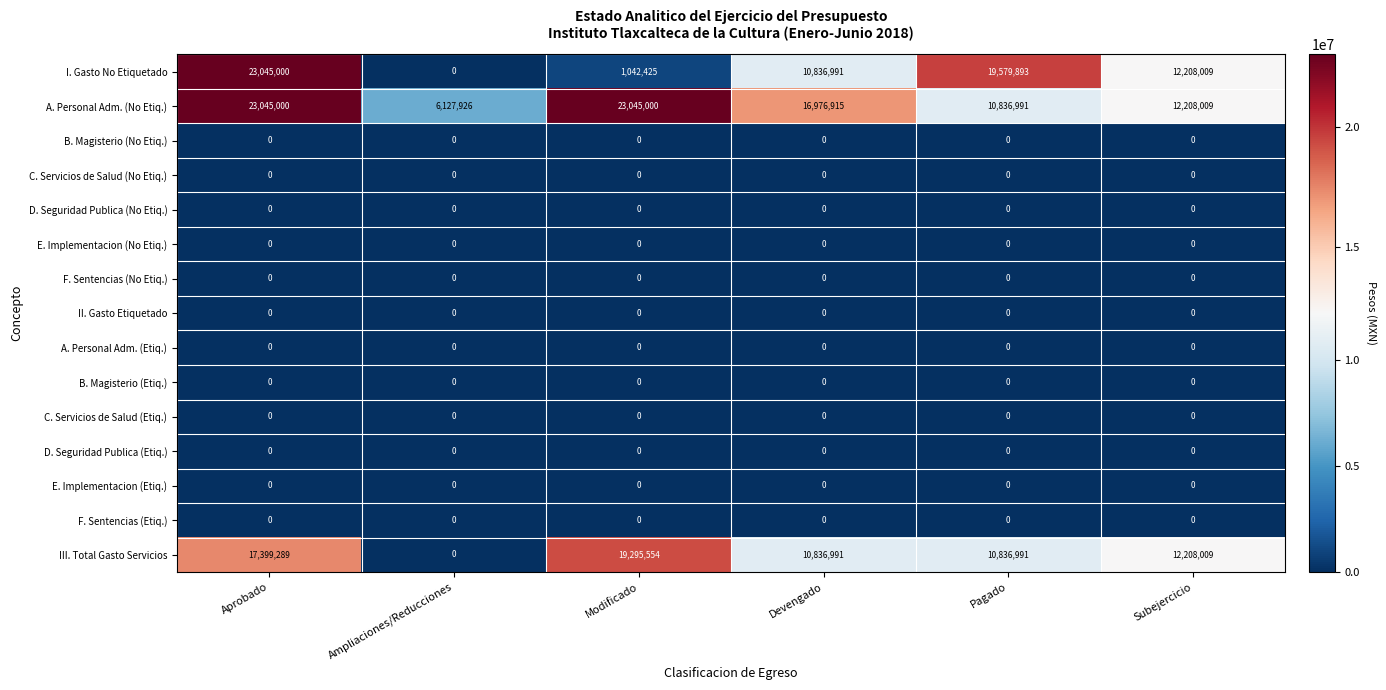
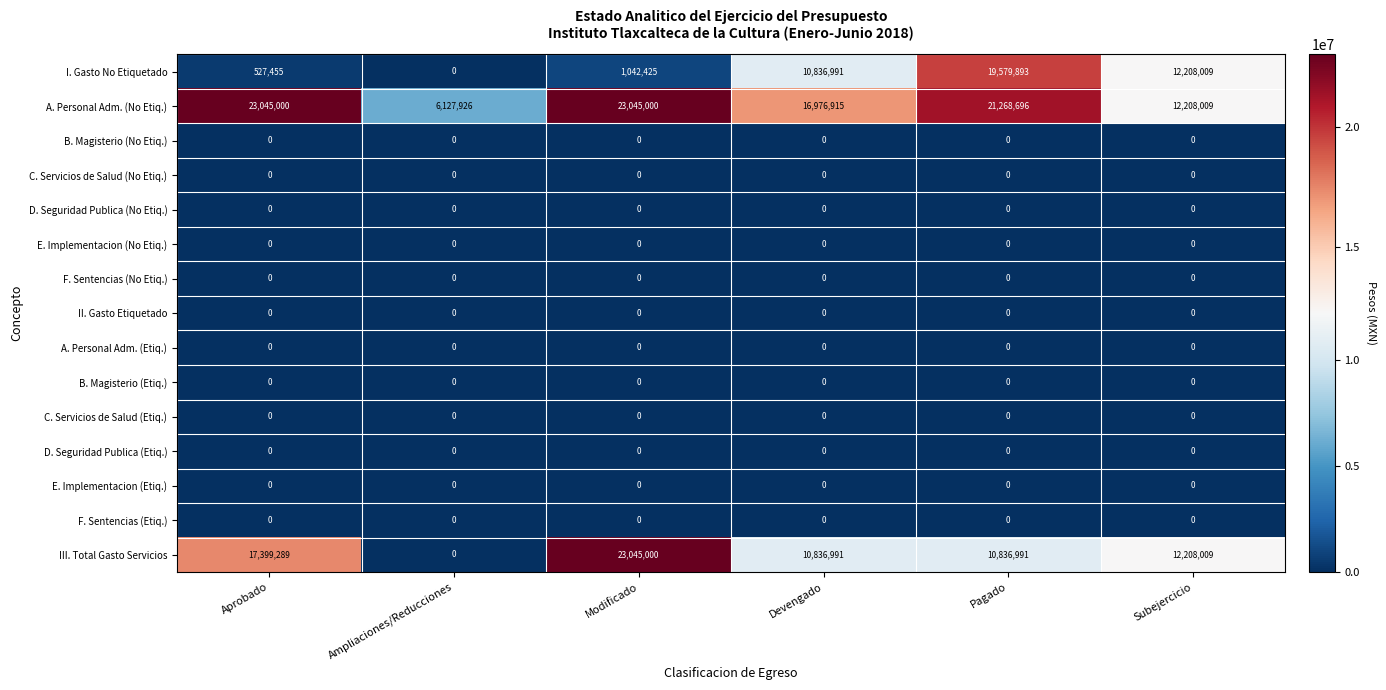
  {
    "I. Gasto No Etiquetado": {
-     "Aprobado": "23,045,000",
+     "Aprobado": "527,455",
      "Ampliaciones/Reducciones": "0",
      "Modificado": "1,042,425",
      "Devengado": "10,836,991",
      "Pagado": "19,579,893",
      "Subejercicio": "12,208,009"
    },
    "A. Personal Adm. (No Etiq.)": {
      "Aprobado": "23,045,000",
      "Ampliaciones/Reducciones": "6,127,926",
      "Modificado": "23,045,000",
      "Devengado": "16,976,915",
-     "Pagado": "10,836,991",
+     "Pagado": "21,268,696",
      "Subejercicio": "12,208,009"
    },
    "B. Magisterio (No Etiq.)": {
      "Aprobado": "0",
      "Ampliaciones/Reducciones": "0",
      "Modificado": "0",
      "Devengado": "0",
      "Pagado": "0",
      "Subejercicio": "0"
    },
    "C. Servicios de Salud (No Etiq.)": {
      "Aprobado": "0",
      "Ampliaciones/Reducciones": "0",
      "Modificado": "0",
      "Devengado": "0",
      "Pagado": "0",
      "Subejercicio": "0"
    },
    "D. Seguridad Publica (No Etiq.)": {
      "Aprobado": "0",
      "Ampliaciones/Reducciones": "0",
      "Modificado": "0",
      "Devengado": "0",
      "Pagado": "0",
      "Subejercicio": "0"
    },
    "E. Implementacion (No Etiq.)": {
      "Aprobado": "0",
      "Ampliaciones/Reducciones": "0",
      "Modificado": "0",
      "Devengado": "0",
      "Pagado": "0",
      "Subejercicio": "0"
    },
    "F. Sentencias (No Etiq.)": {
      "Aprobado": "0",
      "Ampliaciones/Reducciones": "0",
      "Modificado": "0",
      "Devengado": "0",
      "Pagado": "0",
      "Subejercicio": "0"
    },
    "II. Gasto Etiquetado": {
      "Aprobado": "0",
      "Ampliaciones/Reducciones": "0",
      "Modificado": "0",
      "Devengado": "0",
      "Pagado": "0",
      "Subejercicio": "0"
    },
    "A. Personal Adm. (Etiq.)": {
      "Aprobado": "0",
      "Ampliaciones/Reducciones": "0",
      "Modificado": "0",
      "Devengado": "0",
      "Pagado": "0",
      "Subejercicio": "0"
    },
    "B. Magisterio (Etiq.)": {
      "Aprobado": "0",
      "Ampliaciones/Reducciones": "0",
      "Modificado": "0",
      "Devengado": "0",
      "Pagado": "0",
      "Subejercicio": "0"
    },
    "C. Servicios de Salud (Etiq.)": {
      "Aprobado": "0",
      "Ampliaciones/Reducciones": "0",
      "Modificado": "0",
      "Devengado": "0",
      "Pagado": "0",
      "Subejercicio": "0"
    },
    "D. Seguridad Publica (Etiq.)": {
      "Aprobado": "0",
      "Ampliaciones/Reducciones": "0",
      "Modificado": "0",
      "Devengado": "0",
      "Pagado": "0",
      "Subejercicio": "0"
    },
    "E. Implementacion (Etiq.)": {
      "Aprobado": "0",
      "Ampliaciones/Reducciones": "0",
      "Modificado": "0",
      "Devengado": "0",
      "Pagado": "0",
      "Subejercicio": "0"
    },
    "F. Sentencias (Etiq.)": {
      "Aprobado": "0",
      "Ampliaciones/Reducciones": "0",
      "Modificado": "0",
      "Devengado": "0",
      "Pagado": "0",
      "Subejercicio": "0"
    },
    "III. Total Gasto Servicios": {
      "Aprobado": "17,399,289",
      "Ampliaciones/Reducciones": "0",
-     "Modificado": "19,295,554",
+     "Modificado": "23,045,000",
      "Devengado": "10,836,991",
      "Pagado": "10,836,991",
      "Subejercicio": "12,208,009"
    }
  }
